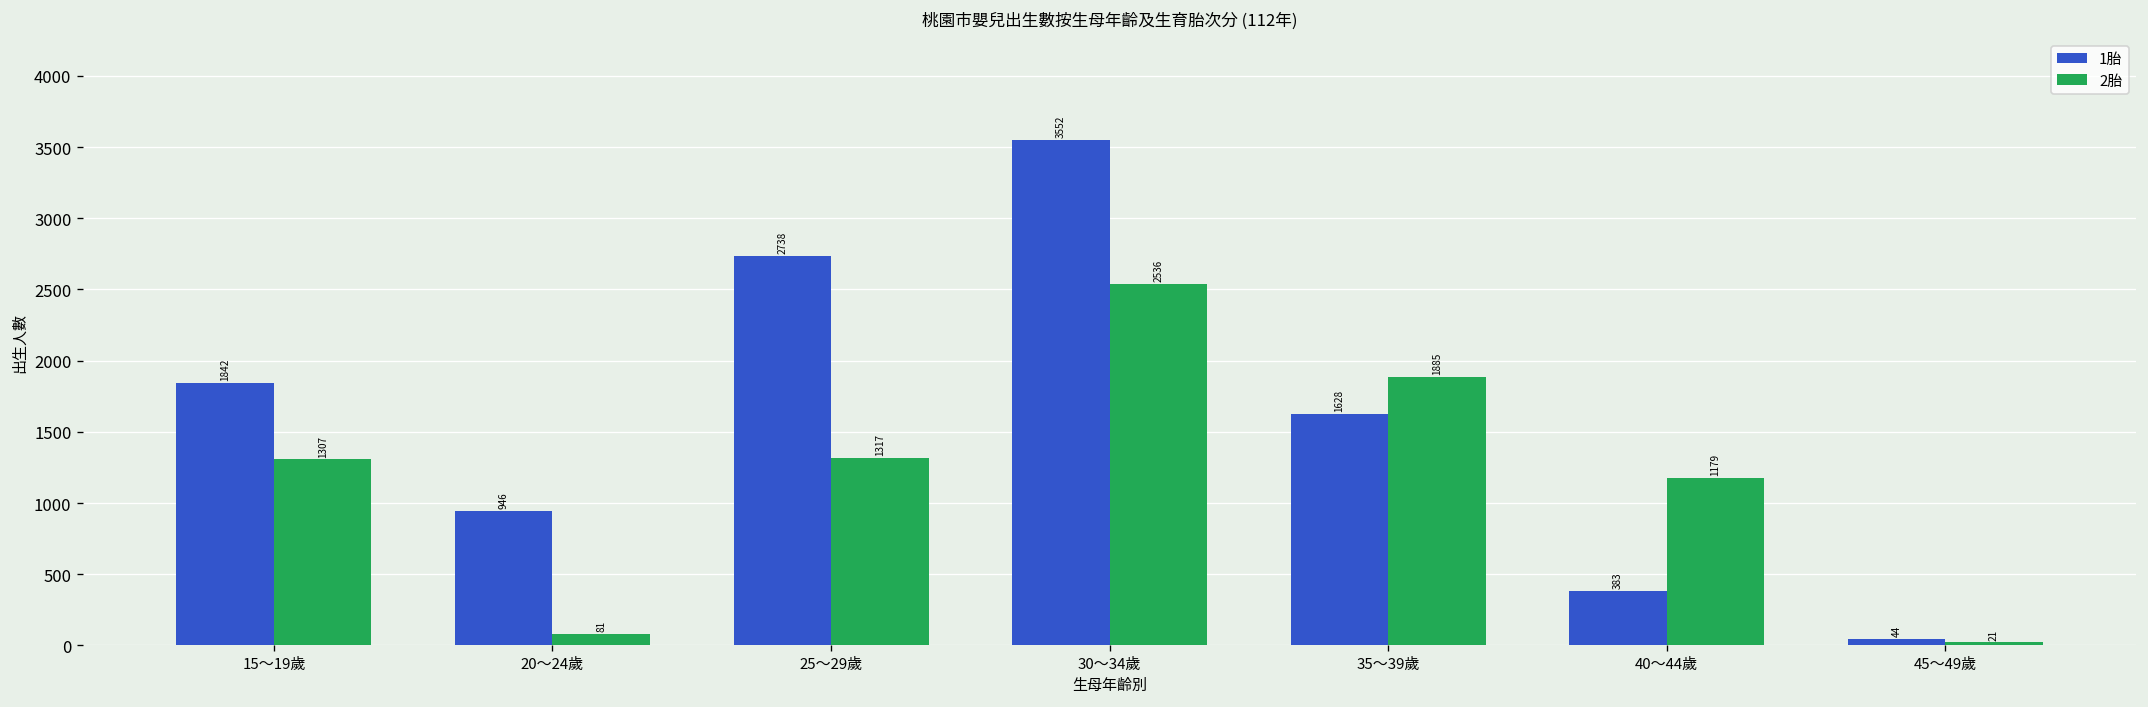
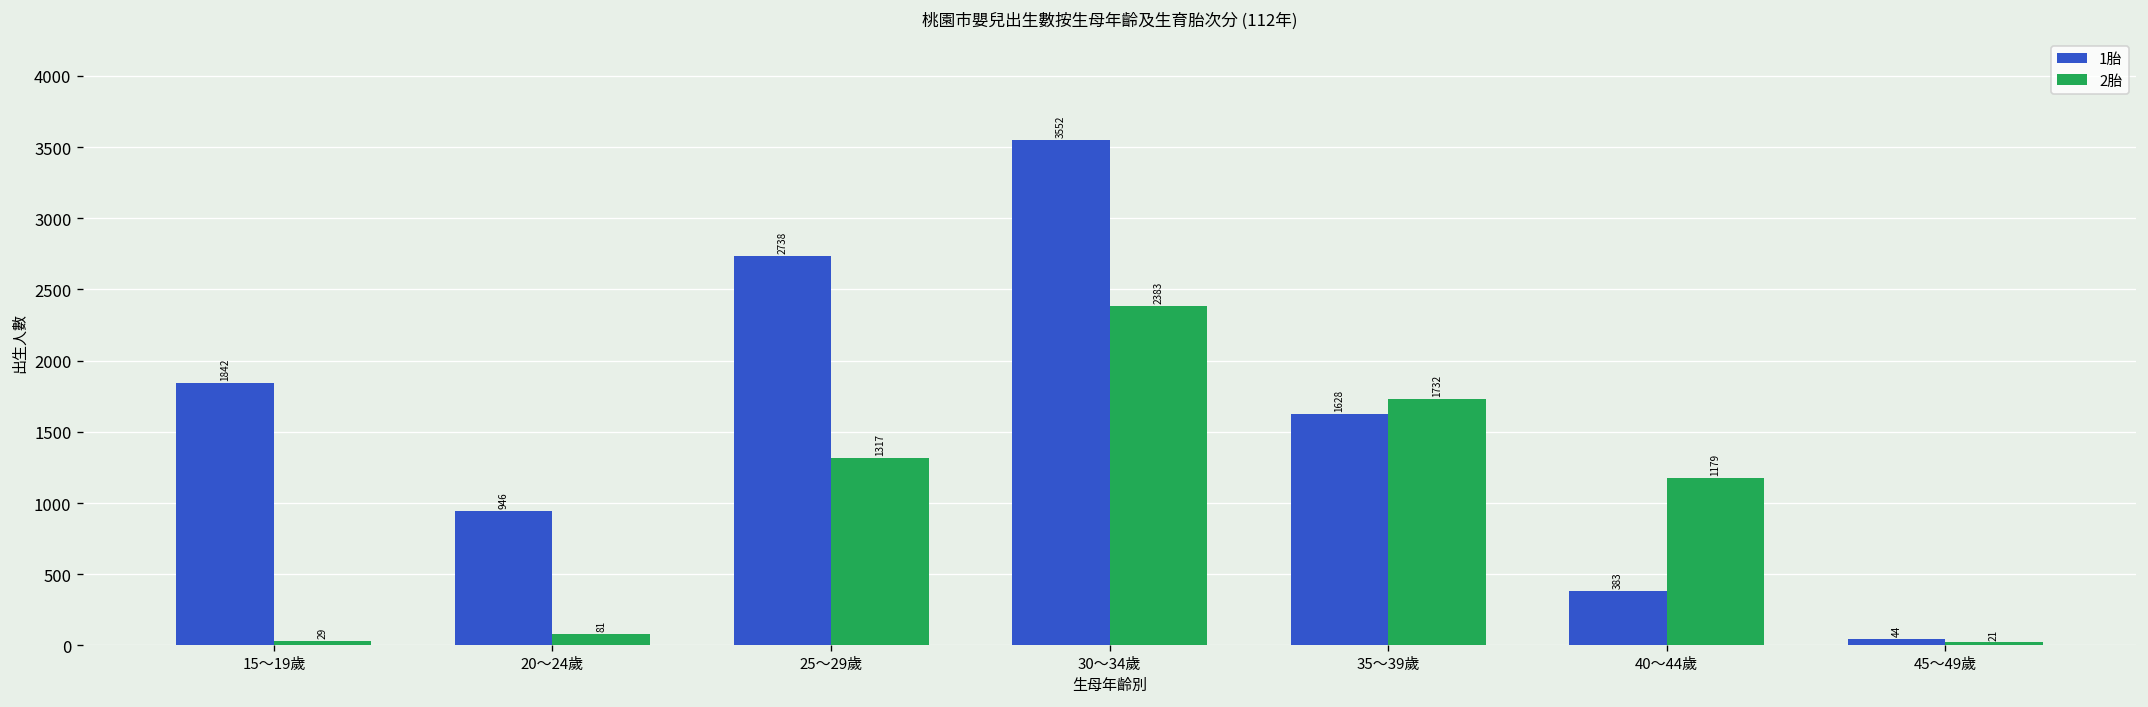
  {
    "1胎": {
      "15～19歲": 1842,
      "20～24歲": 946,
      "25～29歲": 2738,
      "30～34歲": 3552,
      "35～39歲": 1628,
      "40～44歲": 383,
      "45～49歲": 44
    },
    "2胎": {
-     "15～19歲": 1307,
+     "15～19歲": 29,
      "20～24歲": 81,
      "25～29歲": 1317,
-     "30～34歲": 2536,
-     "35～39歲": 1885,
+     "30～34歲": 2383,
+     "35～39歲": 1732,
      "40～44歲": 1179,
      "45～49歲": 21
    }
  }
